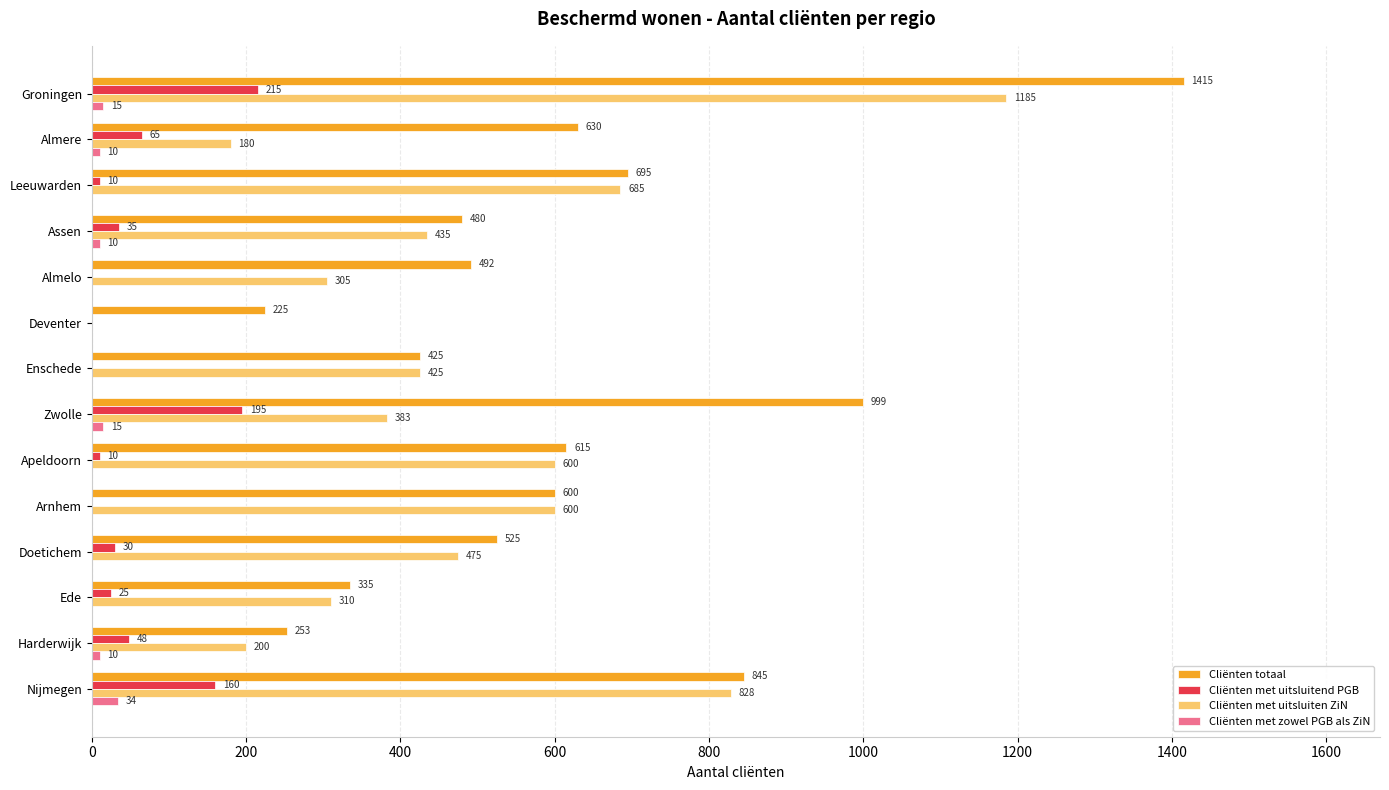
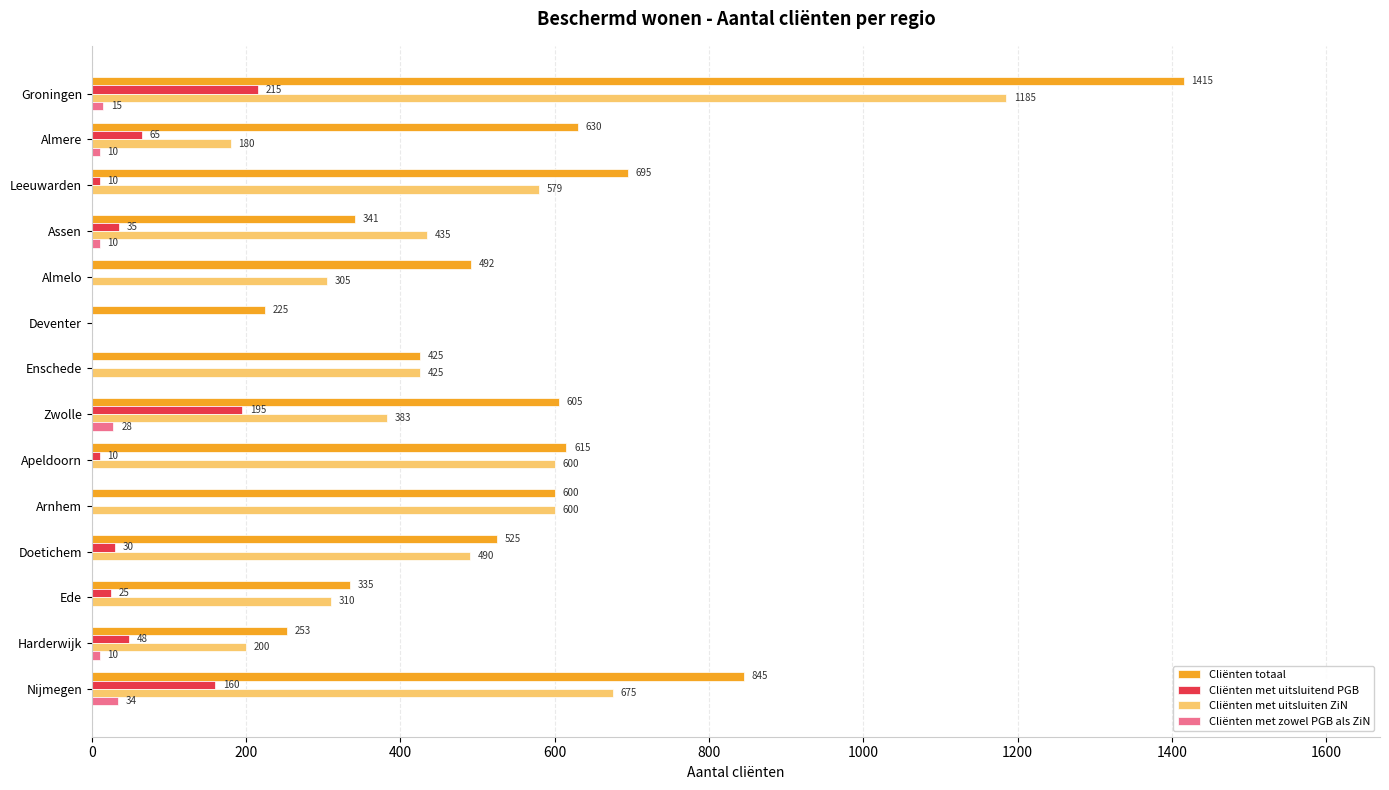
  {
    "Cliënten totaal": {
      "Groningen": 1415,
      "Almere": 630,
      "Leeuwarden": 695,
-     "Assen": 480,
+     "Assen": 341,
      "Almelo": 492,
      "Deventer": 225,
      "Enschede": 425,
-     "Zwolle": 999,
+     "Zwolle": 605,
      "Apeldoorn": 615,
      "Arnhem": 600,
      "Doetichem": 525,
      "Ede": 335,
      "Harderwijk": 253,
      "Nijmegen": 845
    },
    "Cliënten met uitsluitend PGB": {
      "Groningen": 215,
      "Almere": 65,
      "Leeuwarden": 10,
      "Assen": 35,
      "Zwolle": 195,
      "Apeldoorn": 10,
      "Doetichem": 30,
      "Ede": 25,
      "Harderwijk": 48,
      "Nijmegen": 160
    },
    "Cliënten met uitsluiten ZiN": {
      "Groningen": 1185,
      "Almere": 180,
-     "Leeuwarden": 685,
+     "Leeuwarden": 579,
      "Assen": 435,
      "Almelo": 305,
      "Enschede": 425,
      "Zwolle": 383,
      "Apeldoorn": 600,
      "Arnhem": 600,
-     "Doetichem": 475,
+     "Doetichem": 490,
      "Ede": 310,
      "Harderwijk": 200,
-     "Nijmegen": 828
+     "Nijmegen": 675
    },
    "Cliënten met zowel PGB als ZiN": {
      "Groningen": 15,
      "Almere": 10,
      "Assen": 10,
-     "Zwolle": 15,
+     "Zwolle": 28,
      "Harderwijk": 10,
      "Nijmegen": 34
    }
  }
